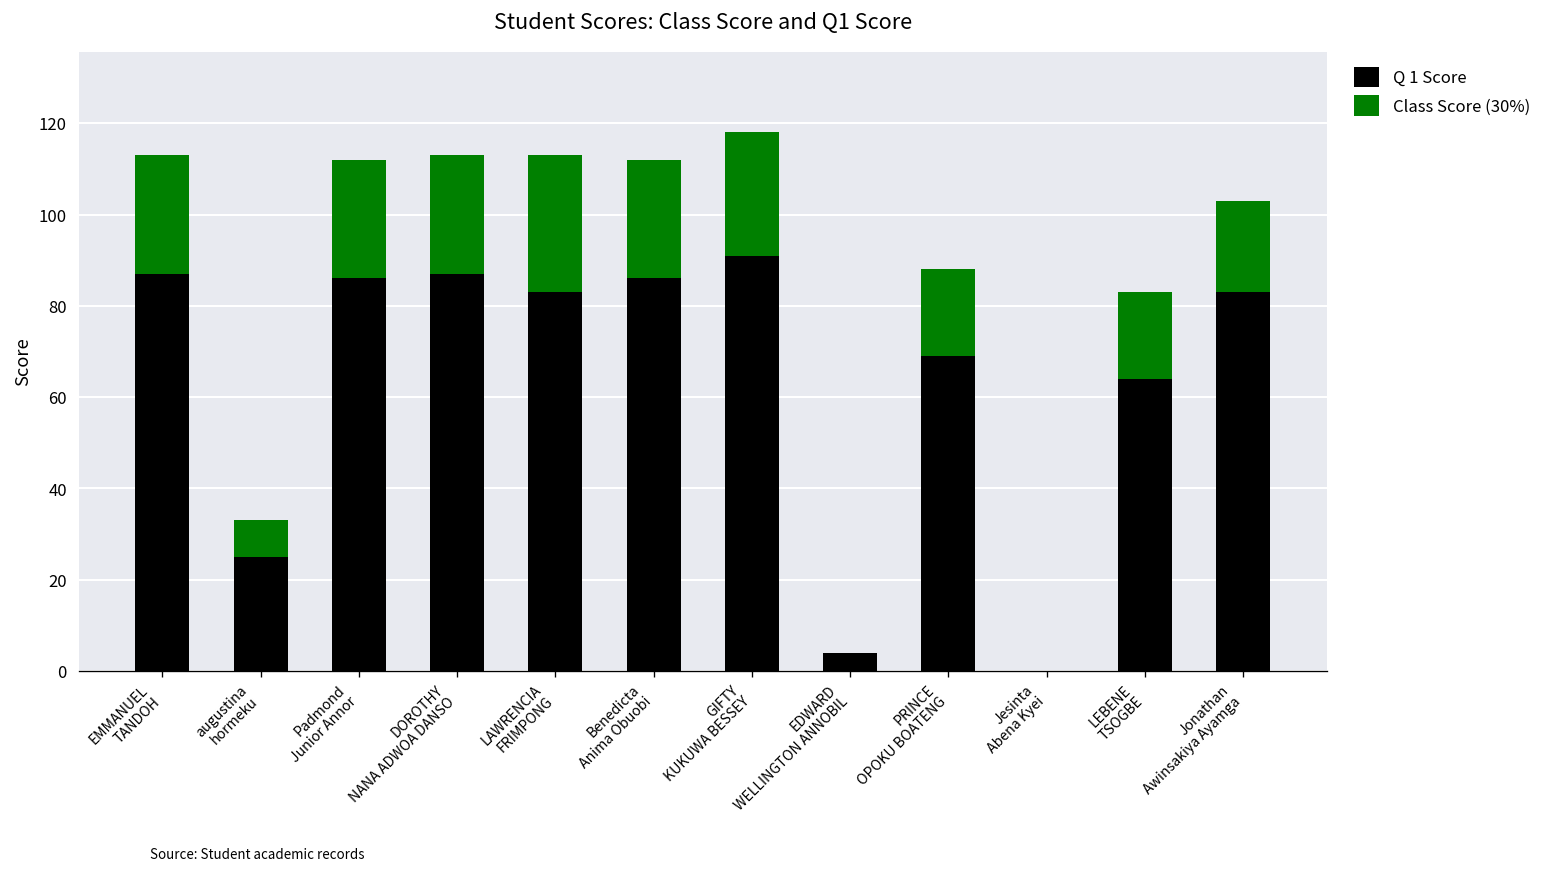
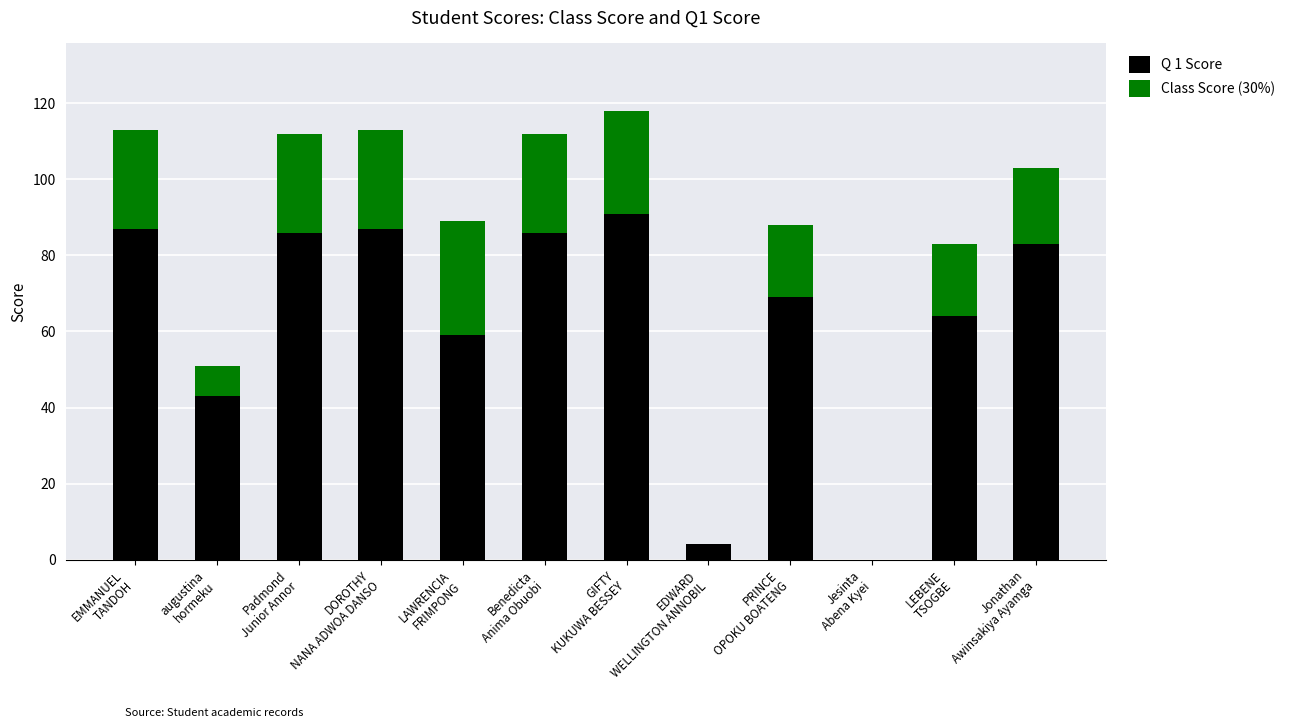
  {
    "Q 1 Score": {
      "EMMANUEL TANDOH": 87,
-     "augustina hormeku": 25,
+     "augustina hormeku": 43,
      "Padmond Junior Annor": 86,
      "DOROTHY NANA ADWOA DANSO": 87,
-     "LAWRENCIA FRIMPONG": 83,
+     "LAWRENCIA FRIMPONG": 59,
      "Benedicta Anima Obuobi": 86,
      "GIFTY KUKUWA BESSEY": 91,
      "EDWARD WELLINGTON ANNOBIL": 4,
      "PRINCE OPOKU BOATENG": 69,
      "Jesinta Abena Kyei": 0,
      "LEBENE TSOGBE": 64,
      "Jonathan Awinsakiya Ayamga": 83
    },
    "Class Score (30%)": {
      "EMMANUEL TANDOH": 26,
      "augustina hormeku": 8,
      "Padmond Junior Annor": 26,
      "DOROTHY NANA ADWOA DANSO": 26,
      "LAWRENCIA FRIMPONG": 30,
      "Benedicta Anima Obuobi": 26,
      "GIFTY KUKUWA BESSEY": 27,
      "EDWARD WELLINGTON ANNOBIL": 0,
      "PRINCE OPOKU BOATENG": 19,
      "Jesinta Abena Kyei": 0,
      "LEBENE TSOGBE": 19,
      "Jonathan Awinsakiya Ayamga": 20
    }
  }
